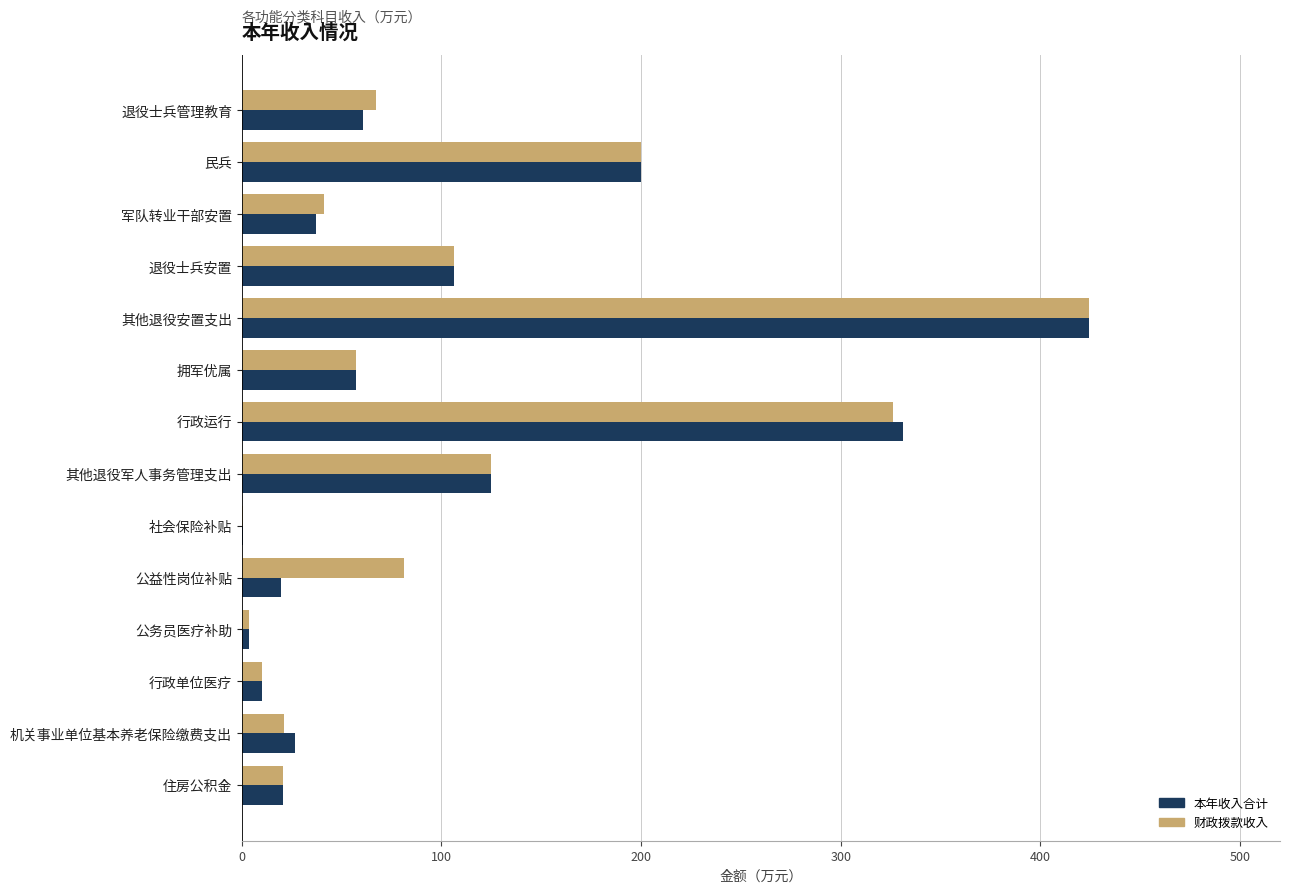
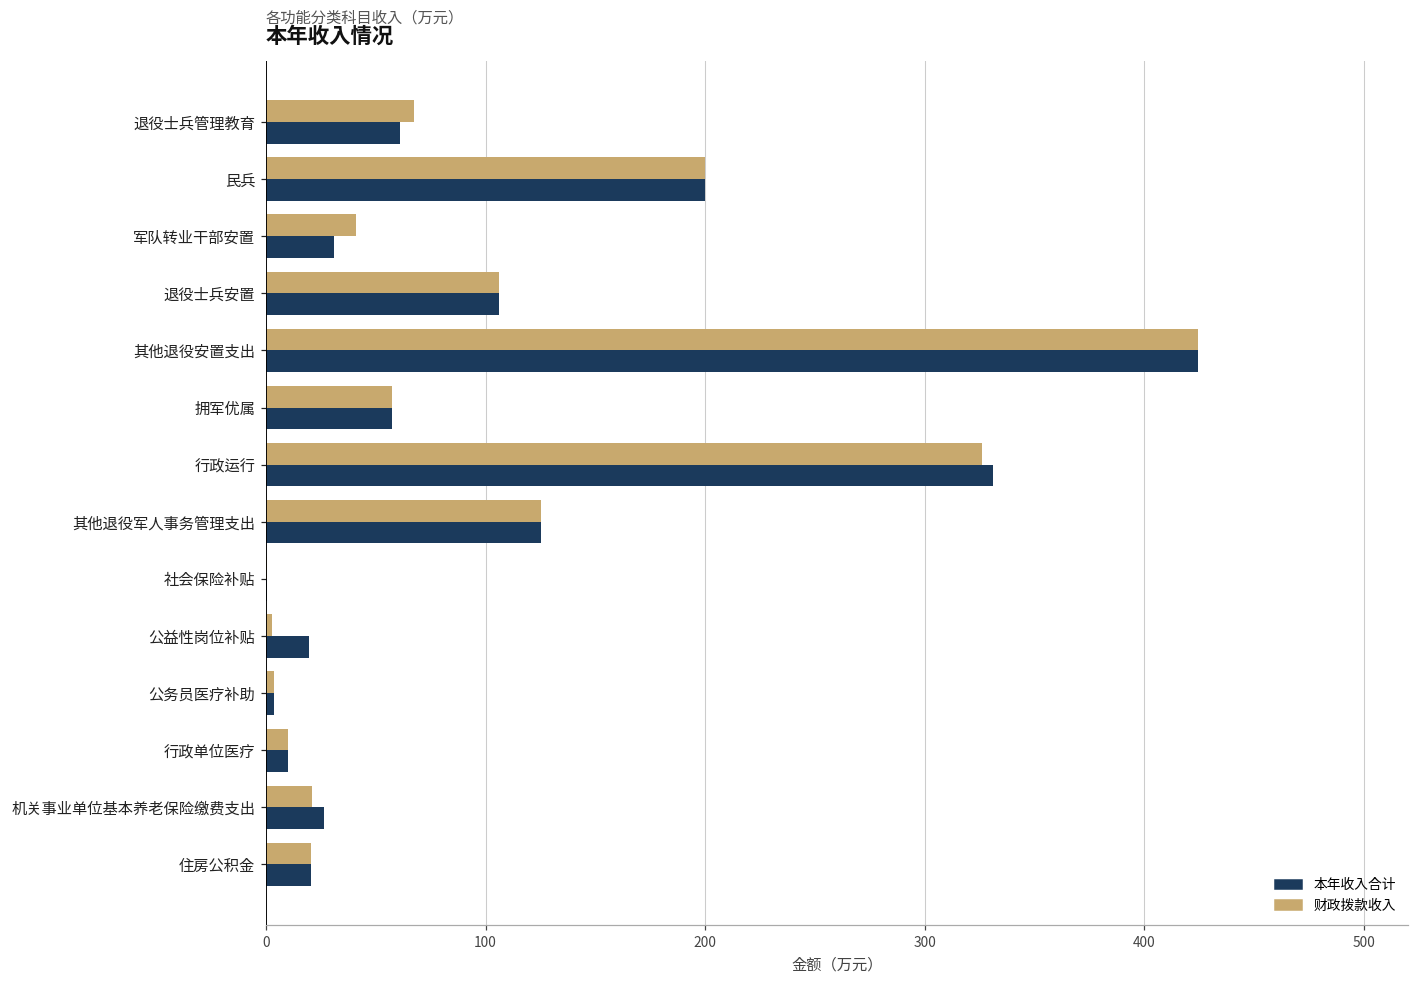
  {
    "本年收入合计": {
      "退役士兵管理教育": 61,
      "民兵": 200,
-     "军队转业干部安置": 37,
+     "军队转业干部安置": 31,
      "退役士兵安置": 106,
      "其他退役安置支出": 425,
      "拥军优属": 57,
      "行政运行": 331,
      "其他退役军人事务管理支出": 125,
      "公益性岗位补贴": 20,
      "公务员医疗补助": 4,
      "行政单位医疗": 10,
      "机关事业单位基本养老保险缴费支出": 27,
      "住房公积金": 20
    },
    "财政拨款收入": {
      "退役士兵管理教育": 67,
      "民兵": 200,
      "军队转业干部安置": 41,
      "退役士兵安置": 106,
      "其他退役安置支出": 425,
      "拥军优属": 57,
      "行政运行": 326,
      "其他退役军人事务管理支出": 125,
-     "公益性岗位补贴": 81,
+     "公益性岗位补贴": 3,
      "公务员医疗补助": 4,
      "行政单位医疗": 10,
      "机关事业单位基本养老保险缴费支出": 21,
      "住房公积金": 20
    }
  }
